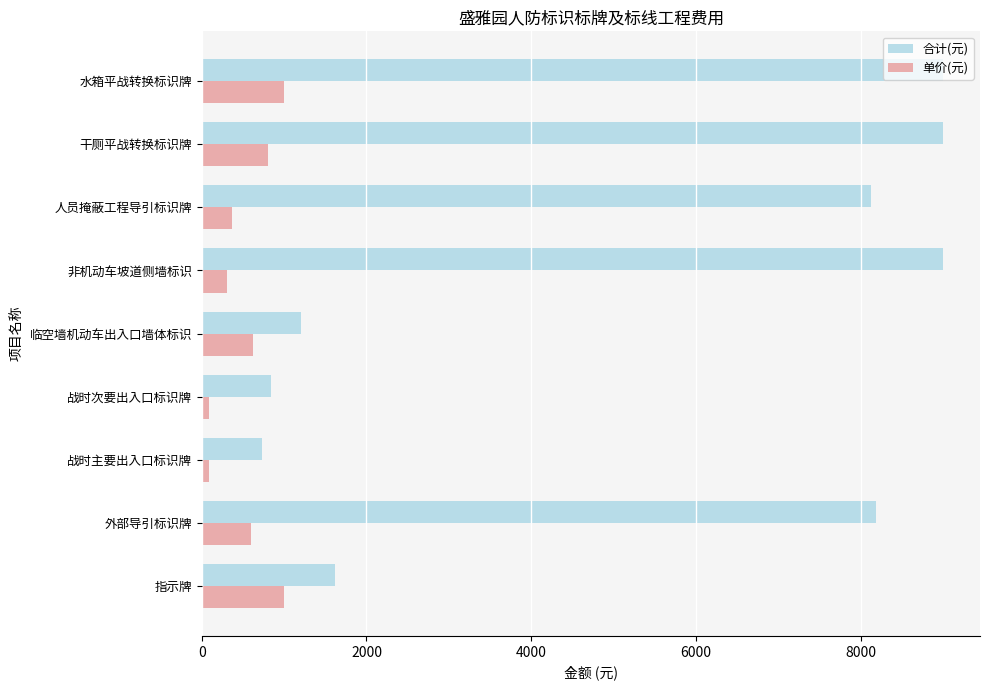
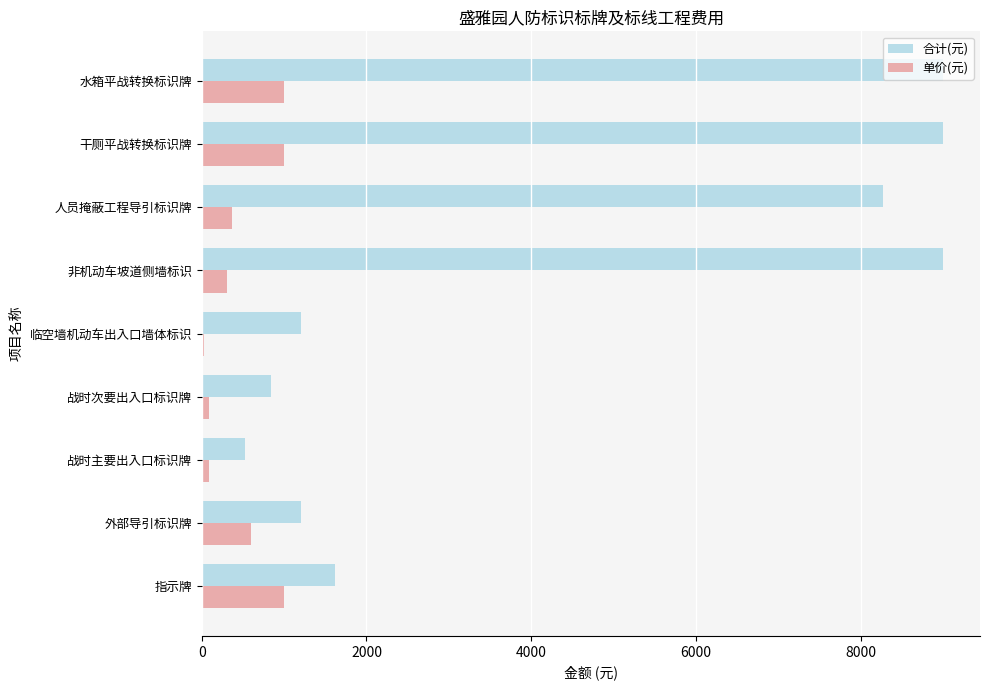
  {
    "合计(元)": {
      "干厕平战转换标识牌": 9000,
-     "人员掩蔽工程导引标识牌": 8100,
+     "人员掩蔽工程导引标识牌": 8300,
      "非机动车坡道侧墙标识": 9000,
      "临空墙机动车出入口墙体标识": 1200,
      "战时次要出入口标识牌": 800,
-     "战时主要出入口标识牌": 700,
-     "外部导引标识牌": 8200,
+     "战时主要出入口标识牌": 500,
+     "外部导引标识牌": 1200,
      "指示牌": 1600
    },
    "单价(元)": {
      "水箱平战转换标识牌": 1000,
-     "干厕平战转换标识牌": 800,
+     "干厕平战转换标识牌": 1000,
      "人员掩蔽工程导引标识牌": 400,
      "非机动车坡道侧墙标识": 300,
-     "临空墙机动车出入口墙体标识": 600,
+     "临空墙机动车出入口墙体标识": 0,
      "战时次要出入口标识牌": 100,
      "战时主要出入口标识牌": 100,
      "外部导引标识牌": 600,
      "指示牌": 1000
    }
  }
